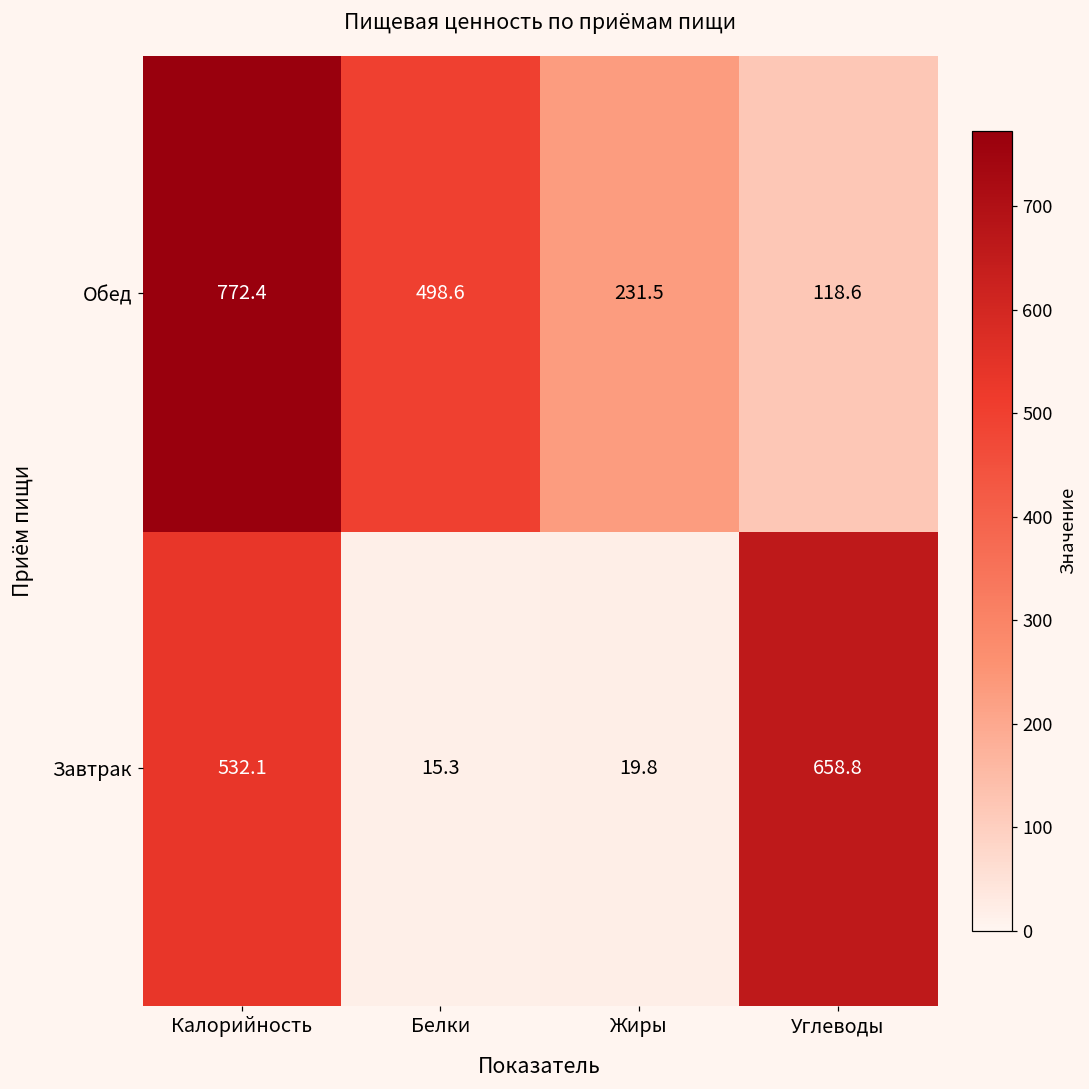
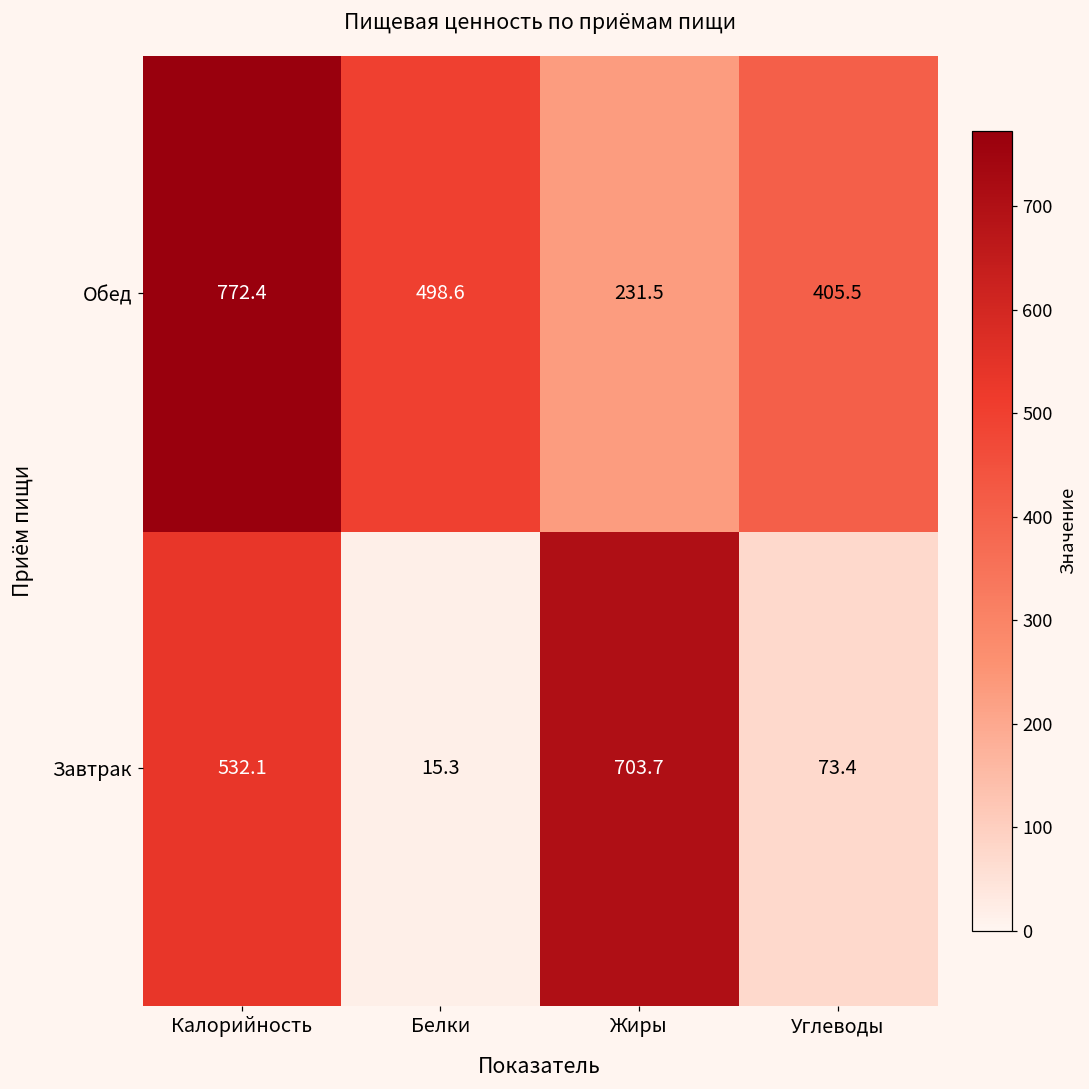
  {
    "Обед": {
      "Калорийность": 772.4,
      "Белки": 498.6,
      "Жиры": 231.5,
-     "Углеводы": 118.6
+     "Углеводы": 405.5
    },
    "Завтрак": {
      "Калорийность": 532.1,
      "Белки": 15.3,
-     "Жиры": 19.8,
-     "Углеводы": 658.8
+     "Жиры": 703.7,
+     "Углеводы": 73.4
    }
  }
